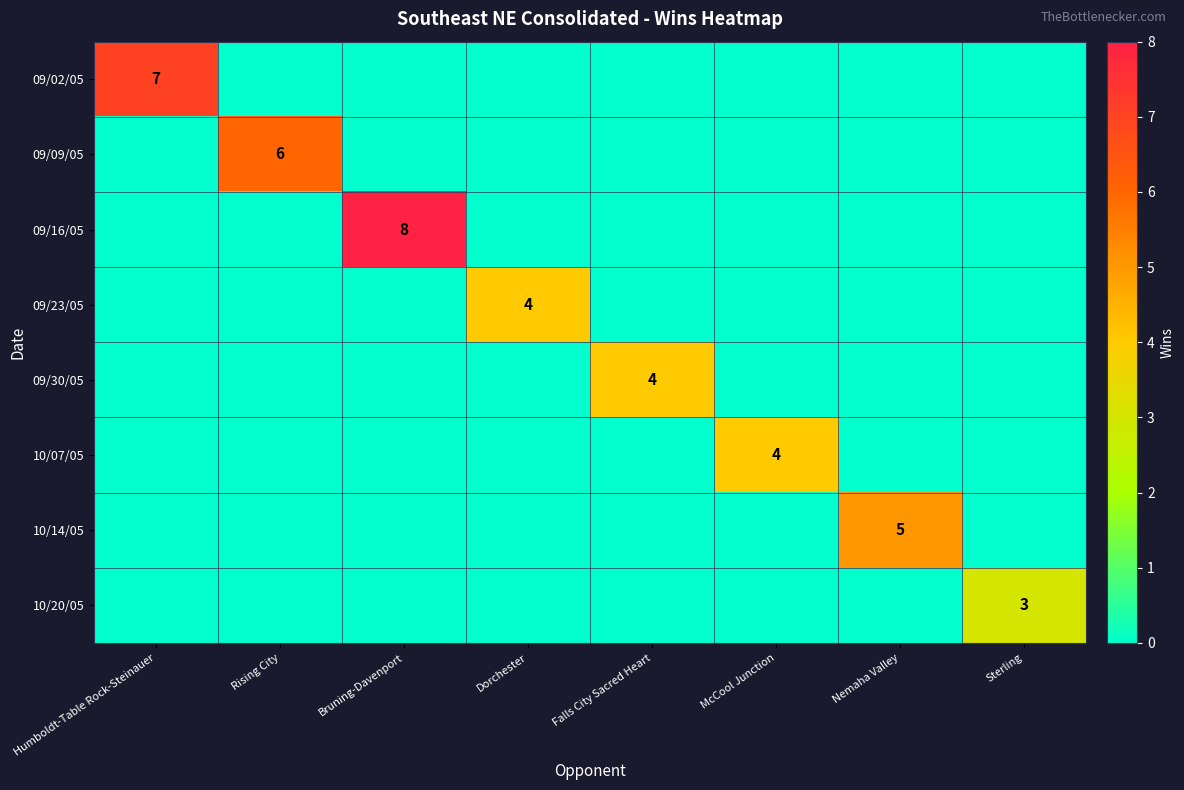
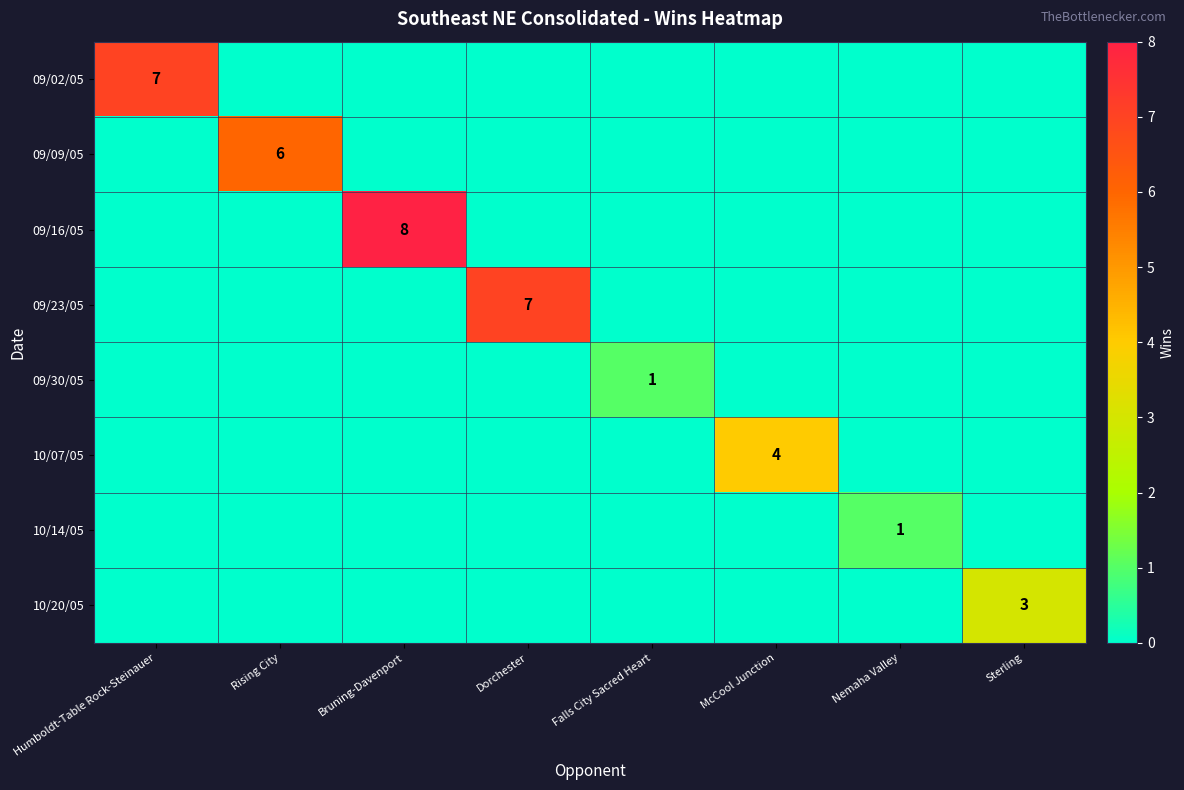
  {
    "09/02/05": {
      "Humboldt-Table Rock-Steinauer": 7
    },
    "09/09/05": {
      "Rising City": 6
    },
    "09/16/05": {
      "Bruning-Davenport": 8
    },
    "09/23/05": {
-     "Dorchester": 4
+     "Dorchester": 7
    },
    "09/30/05": {
-     "Falls City Sacred Heart": 4
+     "Falls City Sacred Heart": 1
    },
    "10/07/05": {
      "McCool Junction": 4
    },
    "10/14/05": {
-     "Nemaha Valley": 5
+     "Nemaha Valley": 1
    },
    "10/20/05": {
      "Sterling": 3
    }
  }
